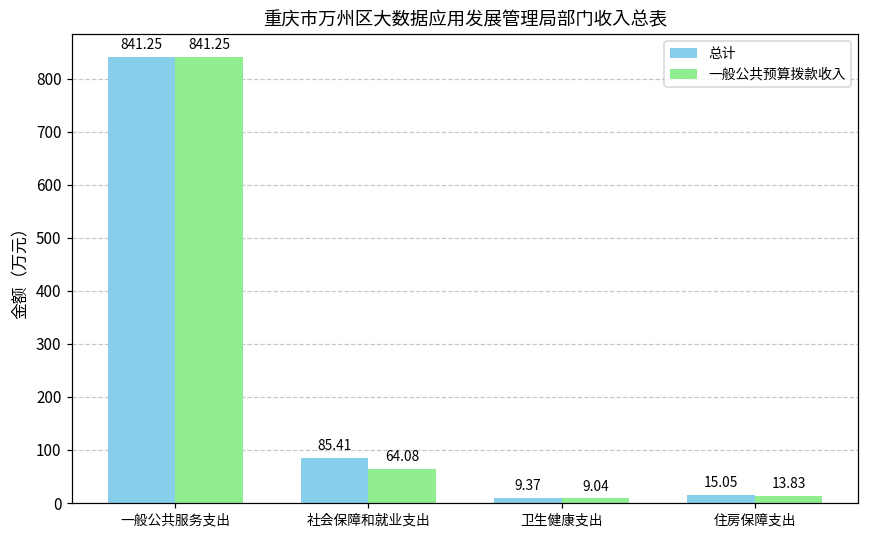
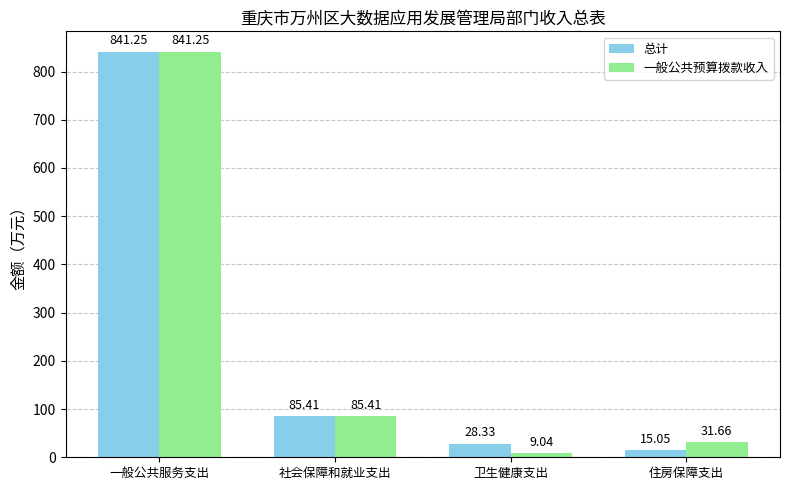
  {
    "总计": {
      "一般公共服务支出": 841.25,
      "社会保障和就业支出": 85.41,
-     "卫生健康支出": 9.37,
+     "卫生健康支出": 28.33,
      "住房保障支出": 15.05
    },
    "一般公共预算拨款收入": {
      "一般公共服务支出": 841.25,
-     "社会保障和就业支出": 64.08,
+     "社会保障和就业支出": 85.41,
      "卫生健康支出": 9.04,
-     "住房保障支出": 13.83
+     "住房保障支出": 31.66
    }
  }
